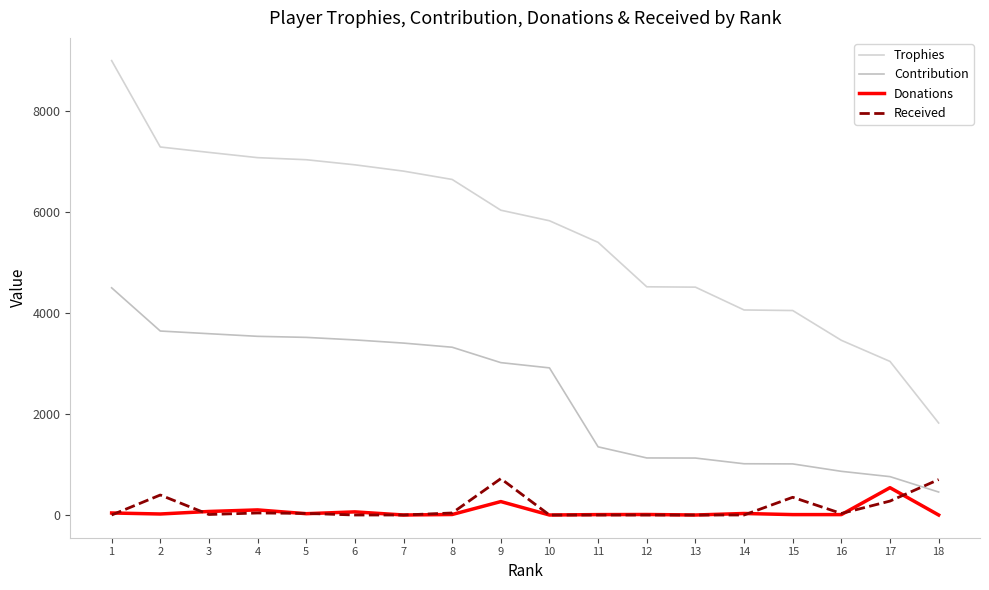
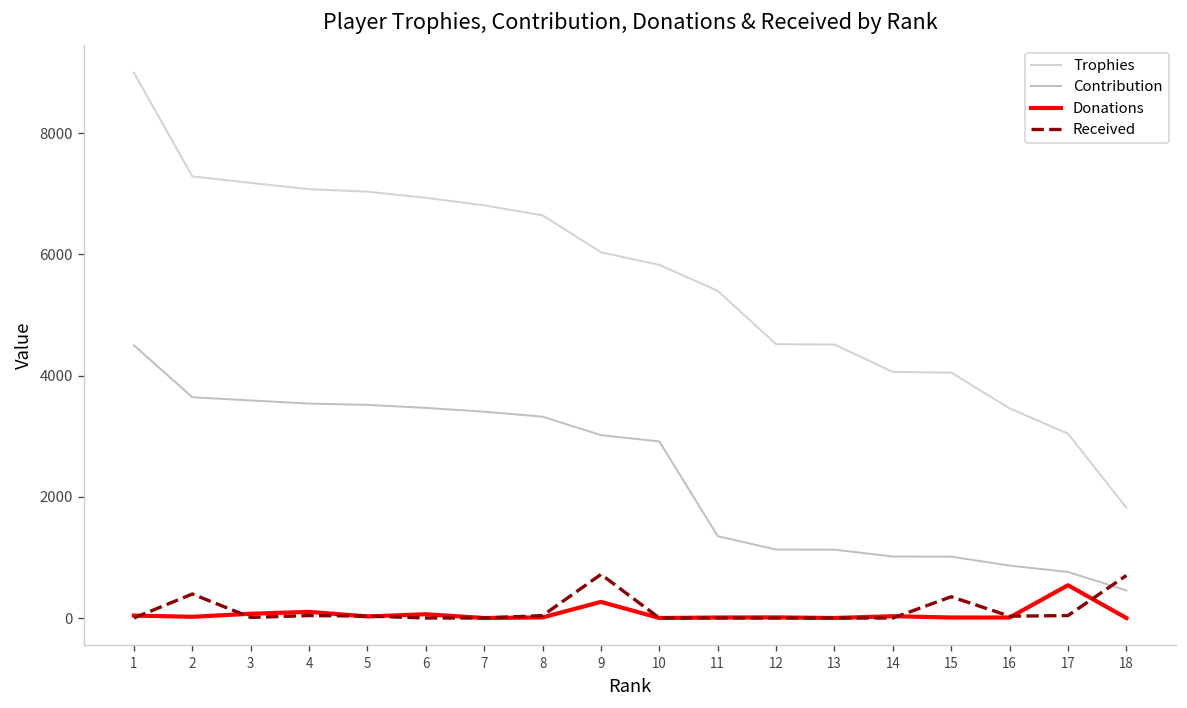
  {
    "Donations": {
      "2": 0,
      "3": 100,
      "4": 100,
      "6": 100,
      "9": 300,
      "15": 0,
      "17": 500,
      "18": 0
    },
    "Received": {
      "2": 400,
      "3": 0,
      "4": 0,
      "6": 0,
      "9": 700,
      "15": 400,
-     "17": 300,
+     "17": 0,
      "18": 700
    }
  }
